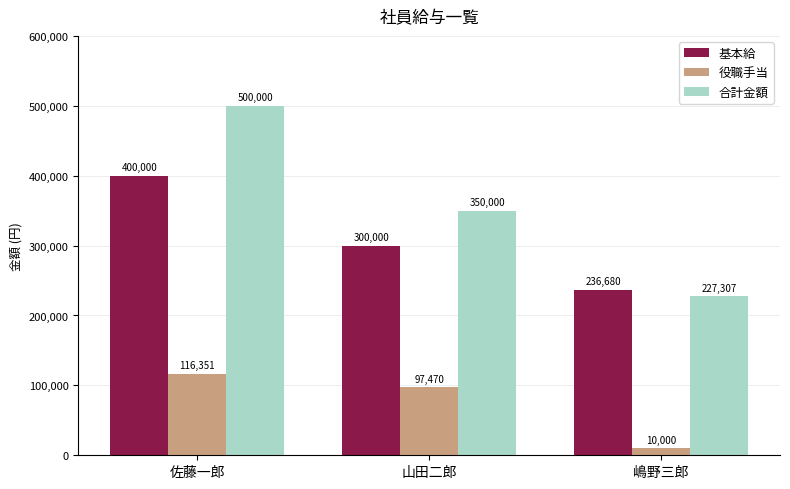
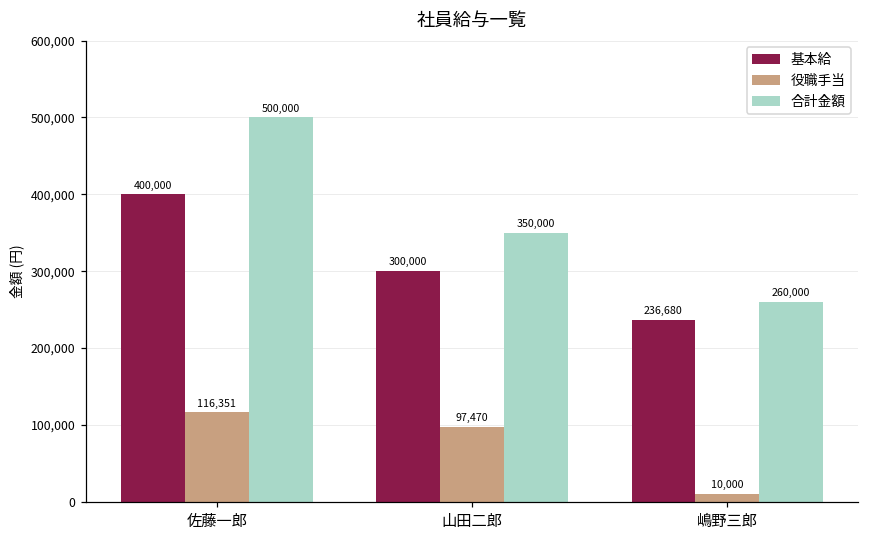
  {
    "基本給": {
      "佐藤一郎": "400,000",
      "山田二郎": "300,000",
      "嶋野三郎": "236,680"
    },
    "役職手当": {
      "佐藤一郎": "116,351",
      "山田二郎": "97,470",
      "嶋野三郎": "10,000"
    },
    "合計金額": {
      "佐藤一郎": "500,000",
      "山田二郎": "350,000",
-     "嶋野三郎": "227,307"
+     "嶋野三郎": "260,000"
    }
  }
